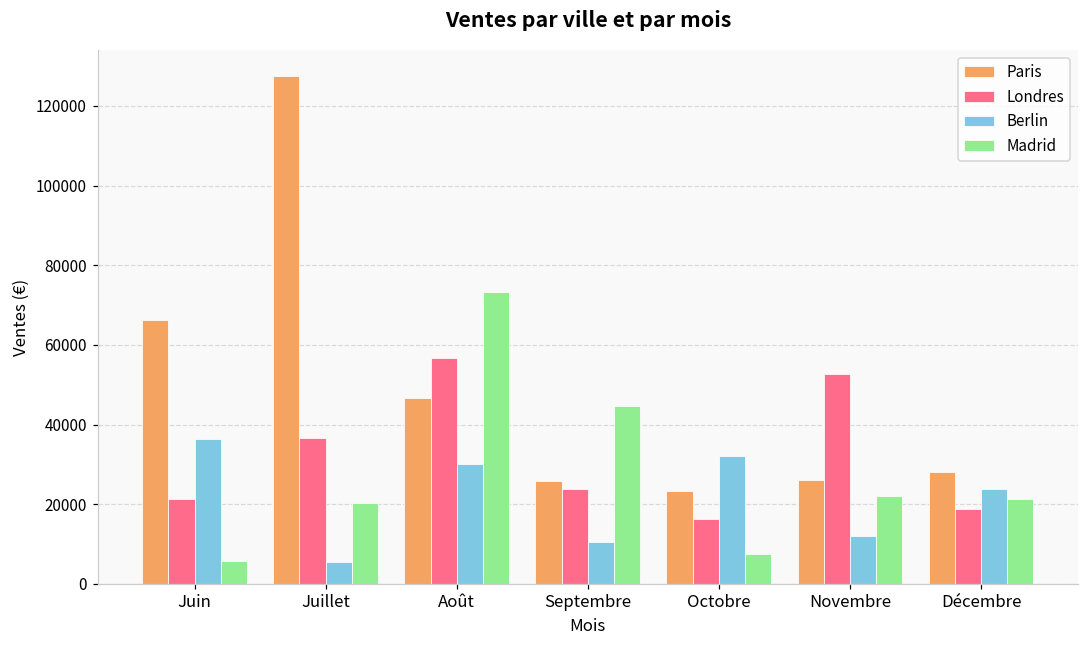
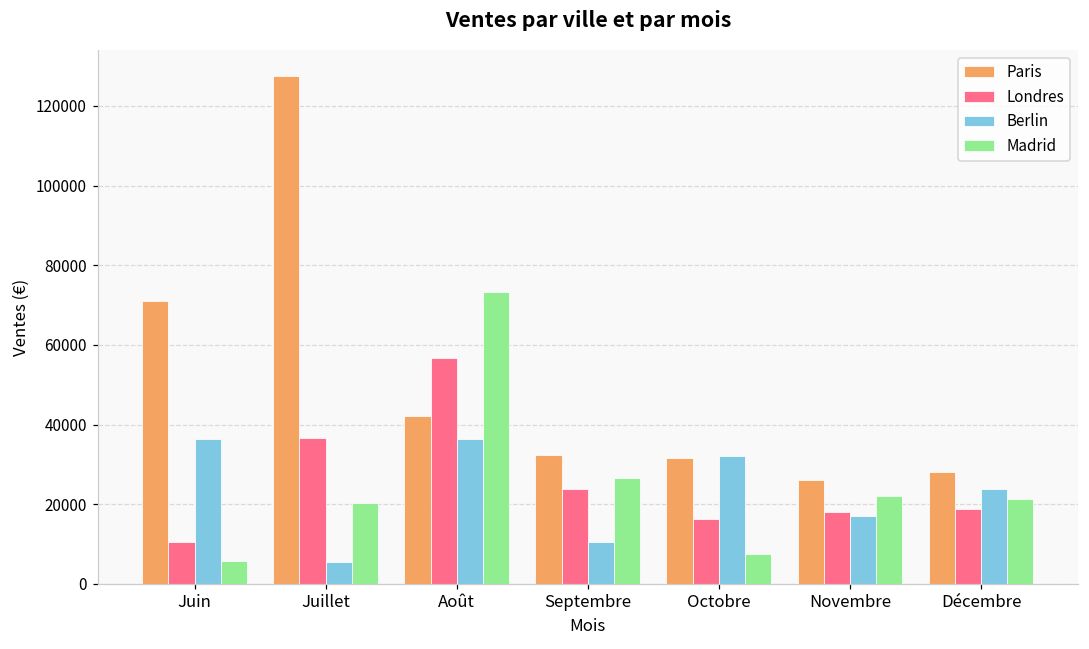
  {
    "Paris": {
-     "Juin": 66000,
+     "Juin": 71000,
      "Juillet": 128000,
-     "Août": 47000,
-     "Septembre": 26000,
-     "Octobre": 23000,
+     "Août": 42000,
+     "Septembre": 32000,
+     "Octobre": 32000,
      "Novembre": 26000,
      "Décembre": 28000
    },
    "Londres": {
-     "Juin": 21000,
+     "Juin": 10000,
      "Juillet": 37000,
      "Août": 57000,
      "Septembre": 24000,
      "Octobre": 16000,
-     "Novembre": 53000,
+     "Novembre": 18000,
      "Décembre": 19000
    },
    "Berlin": {
      "Juin": 36000,
      "Juillet": 5000,
-     "Août": 30000,
+     "Août": 36000,
      "Septembre": 10000,
      "Octobre": 32000,
-     "Novembre": 12000,
+     "Novembre": 17000,
      "Décembre": 24000
    },
    "Madrid": {
      "Juin": 6000,
      "Juillet": 20000,
      "Août": 73000,
-     "Septembre": 45000,
+     "Septembre": 26000,
      "Octobre": 8000,
      "Novembre": 22000,
      "Décembre": 21000
    }
  }
